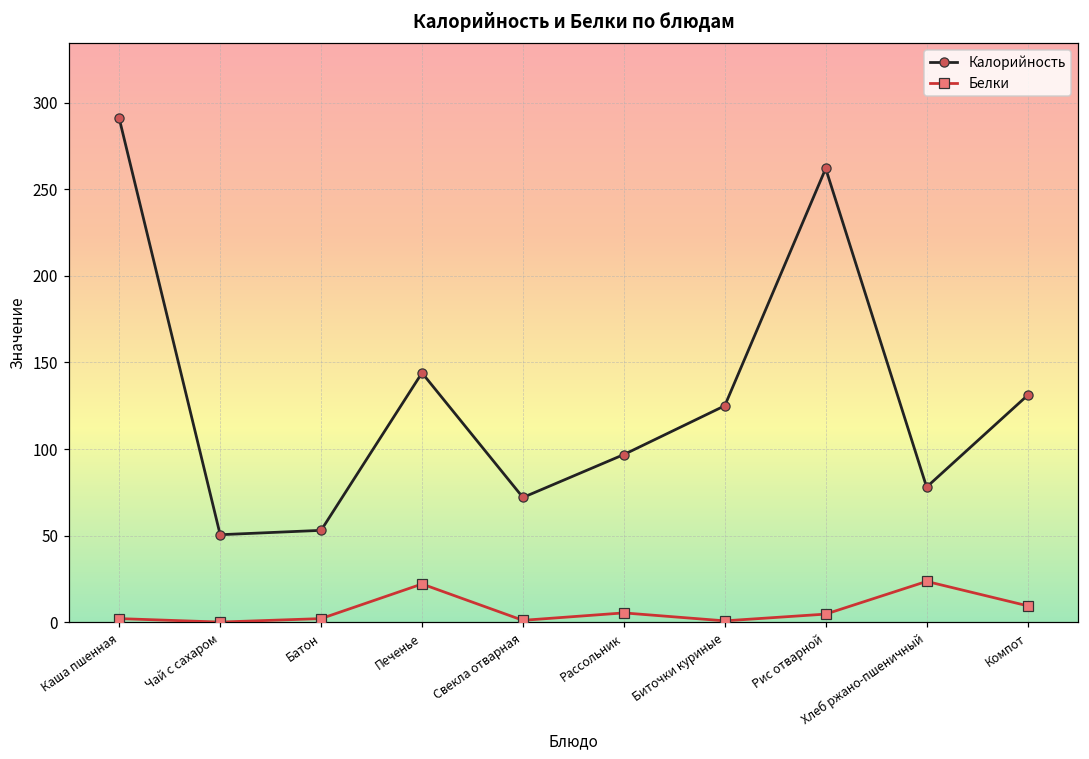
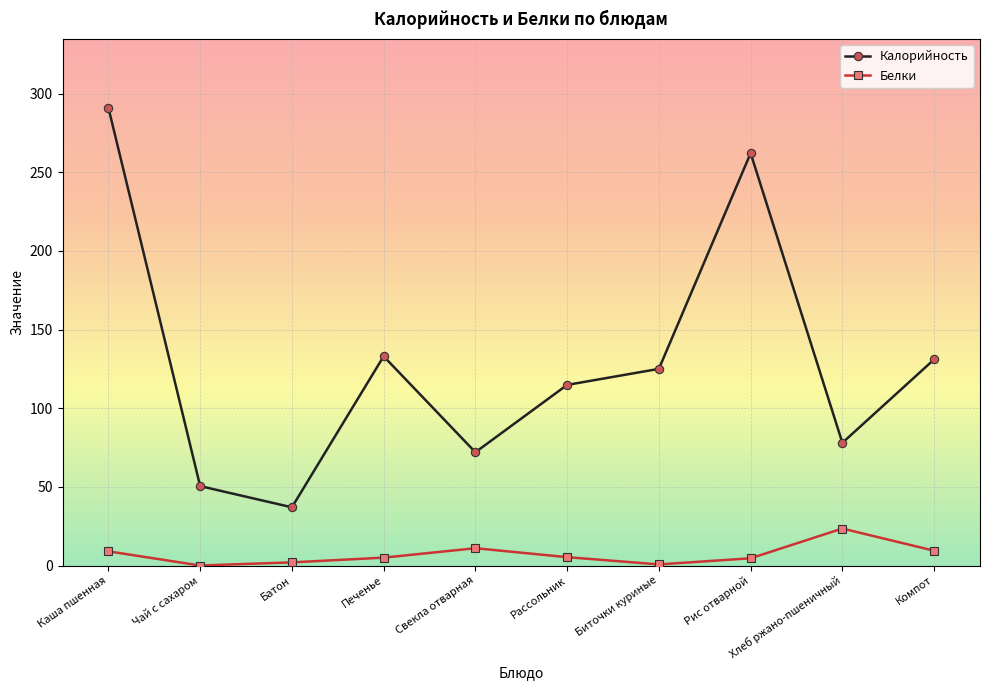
  {
    "Калорийность": {
      "Каша пшенная": 291,
      "Чай с сахаром": 50,
-     "Батон": 53,
-     "Печенье": 144,
+     "Батон": 37,
+     "Печенье": 133,
      "Свекла отварная": 72,
-     "Рассольник": 97,
+     "Рассольник": 115,
      "Биточки куриные": 125,
      "Рис отварной": 262,
      "Хлеб ржано-пшеничный": 78,
      "Компот": 131
    },
    "Белки": {
-     "Каша пшенная": 2,
+     "Каша пшенная": 9,
      "Чай с сахаром": 0,
      "Батон": 2,
-     "Печенье": 22,
-     "Свекла отварная": 1,
+     "Печенье": 5,
+     "Свекла отварная": 11,
      "Рассольник": 5,
      "Биточки куриные": 1,
      "Рис отварной": 5,
      "Хлеб ржано-пшеничный": 24,
      "Компот": 9
    }
  }
